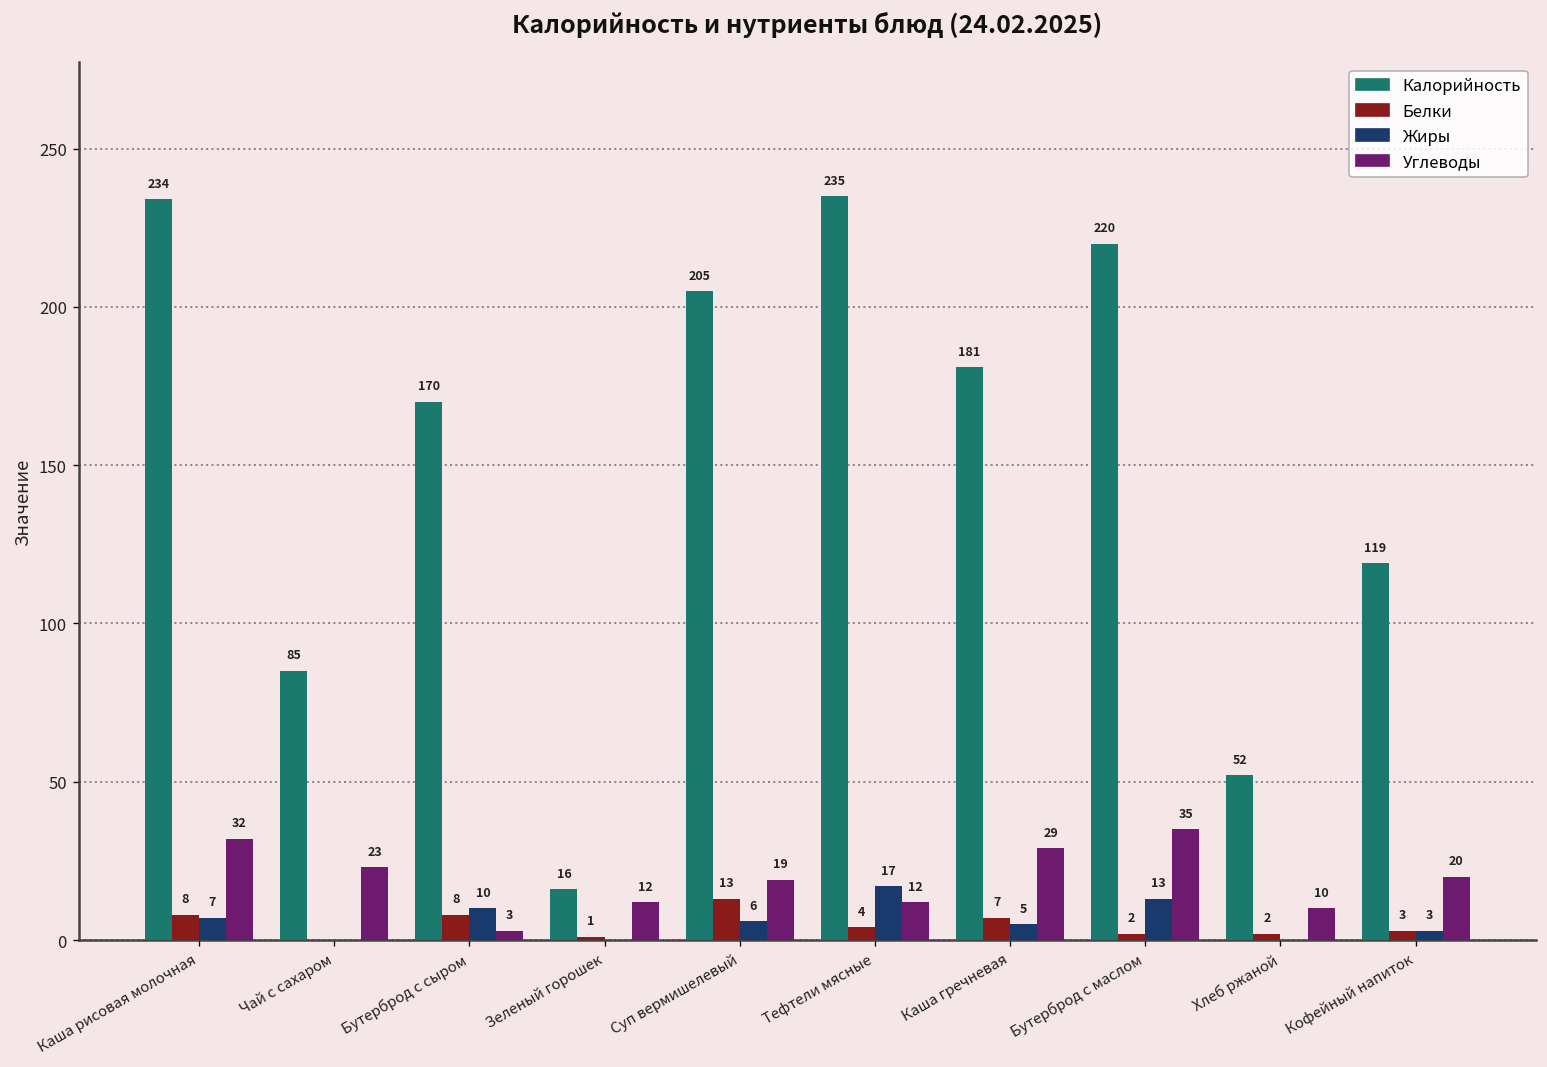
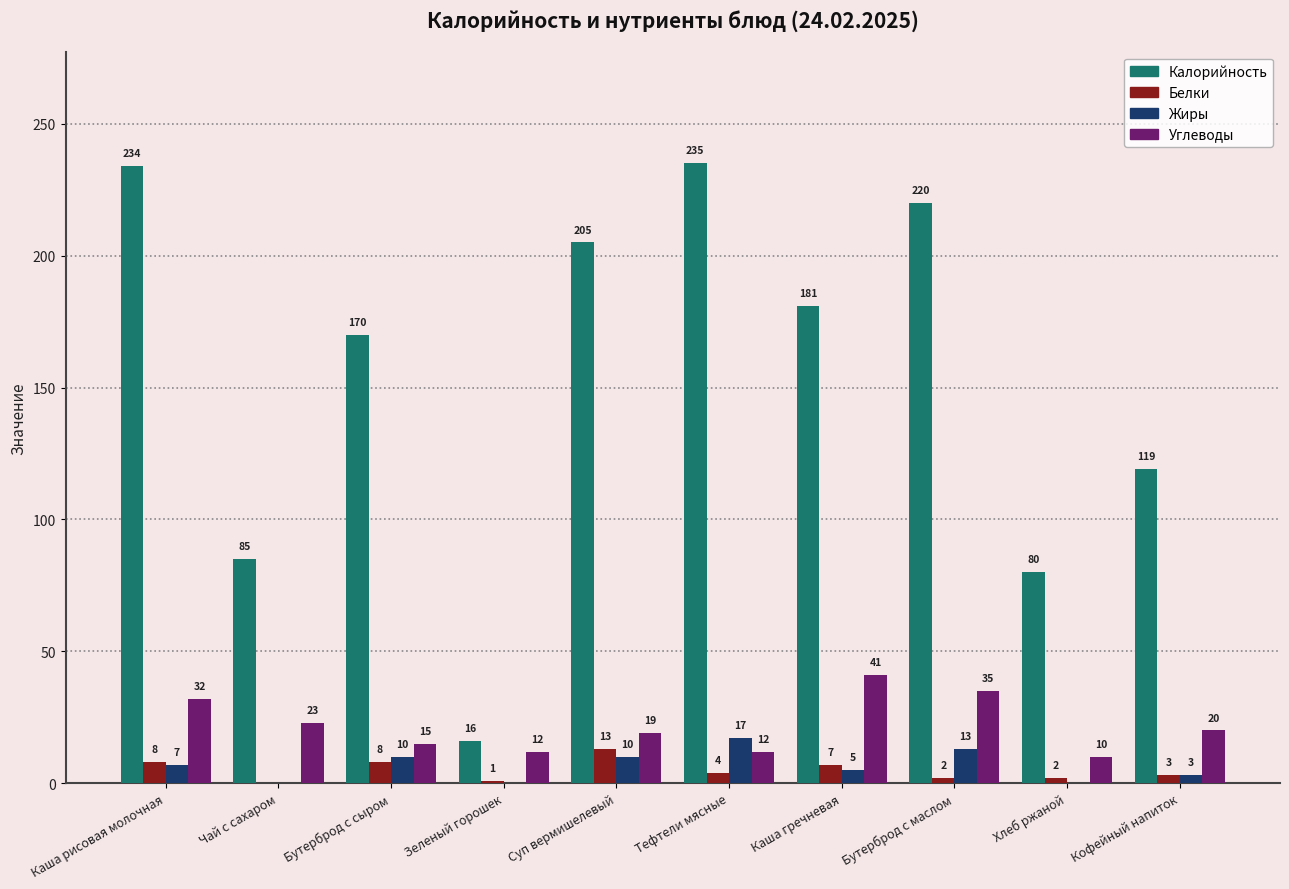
  {
    "Калорийность": {
      "Каша рисовая молочная": 234,
      "Чай с сахаром": 85,
      "Бутерброд с сыром": 170,
      "Зеленый горошек": 16,
      "Суп вермишелевый": 205,
      "Тефтели мясные": 235,
      "Каша гречневая": 181,
      "Бутерброд с маслом": 220,
-     "Хлеб ржаной": 52,
+     "Хлеб ржаной": 80,
      "Кофейный напиток": 119
    },
    "Белки": {
      "Каша рисовая молочная": 8,
      "Бутерброд с сыром": 8,
      "Зеленый горошек": 1,
      "Суп вермишелевый": 13,
      "Тефтели мясные": 4,
      "Каша гречневая": 7,
      "Бутерброд с маслом": 2,
      "Хлеб ржаной": 2,
      "Кофейный напиток": 3
    },
    "Жиры": {
      "Каша рисовая молочная": 7,
      "Бутерброд с сыром": 10,
-     "Суп вермишелевый": 6,
+     "Суп вермишелевый": 10,
      "Тефтели мясные": 17,
      "Каша гречневая": 5,
      "Бутерброд с маслом": 13,
      "Кофейный напиток": 3
    },
    "Углеводы": {
      "Каша рисовая молочная": 32,
      "Чай с сахаром": 23,
-     "Бутерброд с сыром": 3,
+     "Бутерброд с сыром": 15,
      "Зеленый горошек": 12,
      "Суп вермишелевый": 19,
      "Тефтели мясные": 12,
-     "Каша гречневая": 29,
+     "Каша гречневая": 41,
      "Бутерброд с маслом": 35,
      "Хлеб ржаной": 10,
      "Кофейный напиток": 20
    }
  }
